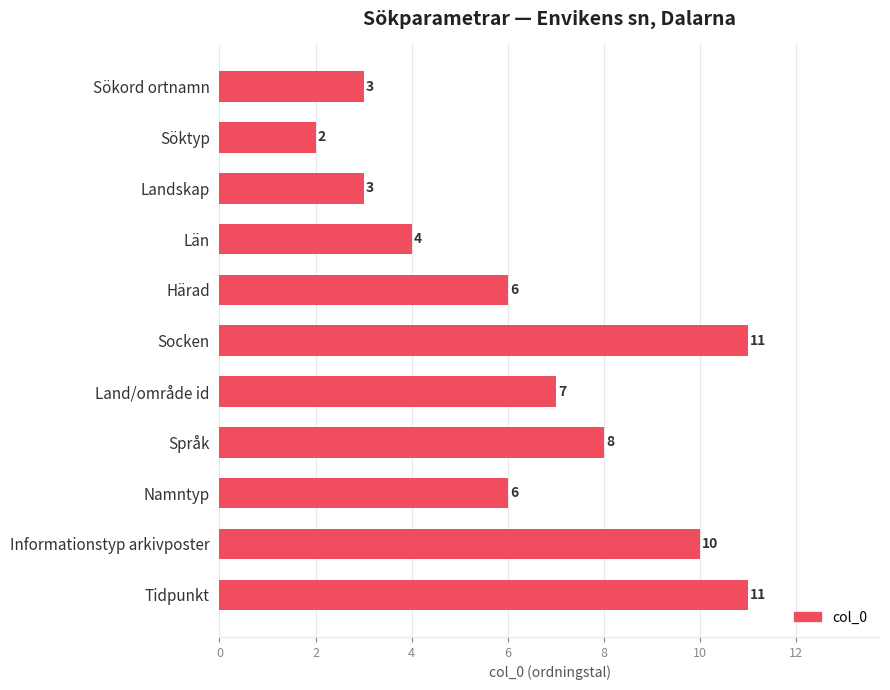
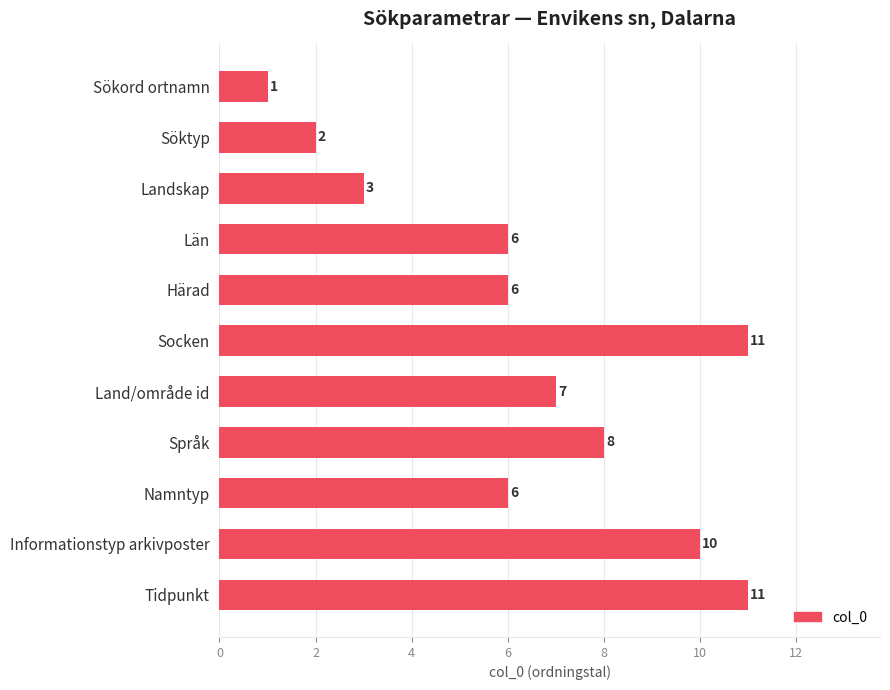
  {
-   "Sökord ortnamn": 3,
+   "Sökord ortnamn": 1,
    "Söktyp": 2,
    "Landskap": 3,
-   "Län": 4,
+   "Län": 6,
    "Härad": 6,
    "Socken": 11,
    "Land/område id": 7,
    "Språk": 8,
    "Namntyp": 6,
    "Informationstyp arkivposter": 10,
    "Tidpunkt": 11
  }
